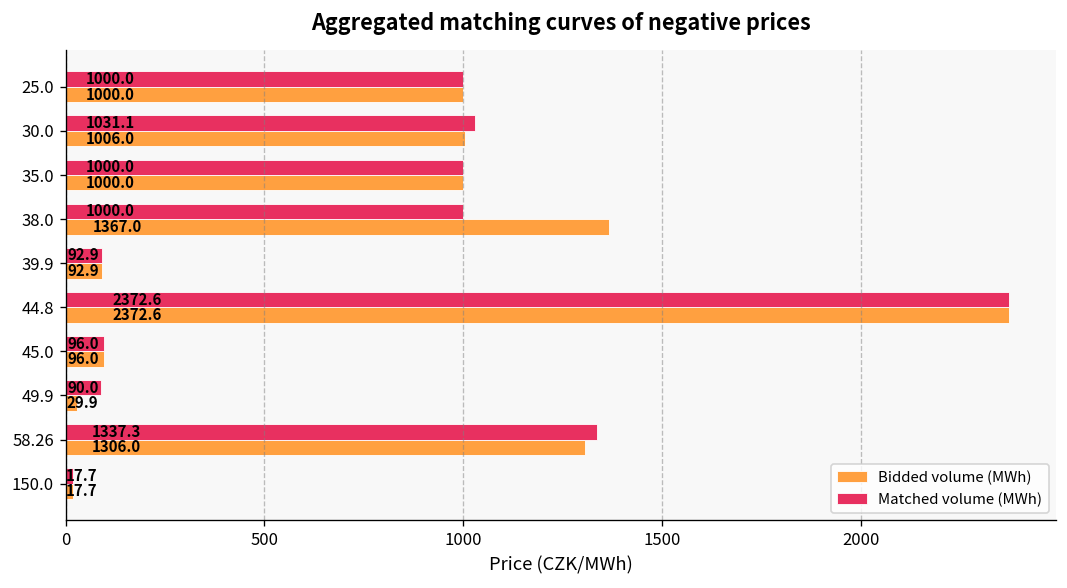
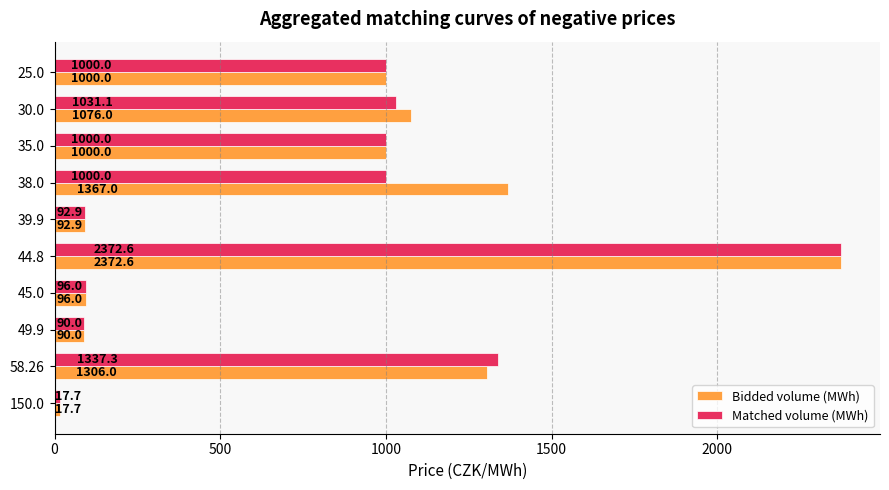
  {
    "Bidded volume (MWh)": {
      "25.0": 1000.0,
-     "30.0": 1006.0,
+     "30.0": 1076.0,
      "35.0": 1000.0,
      "38.0": 1367.0,
      "39.9": 92.9,
      "44.8": 2372.6,
      "45.0": 96.0,
-     "49.9": 29.9,
+     "49.9": 90.0,
      "58.26": 1306.0,
      "150.0": 17.7
    },
    "Matched volume (MWh)": {
      "25.0": 1000.0,
      "30.0": 1031.1,
      "35.0": 1000.0,
      "38.0": 1000.0,
      "39.9": 92.9,
      "44.8": 2372.6,
      "45.0": 96.0,
      "49.9": 90.0,
      "58.26": 1337.3,
      "150.0": 17.7
    }
  }
